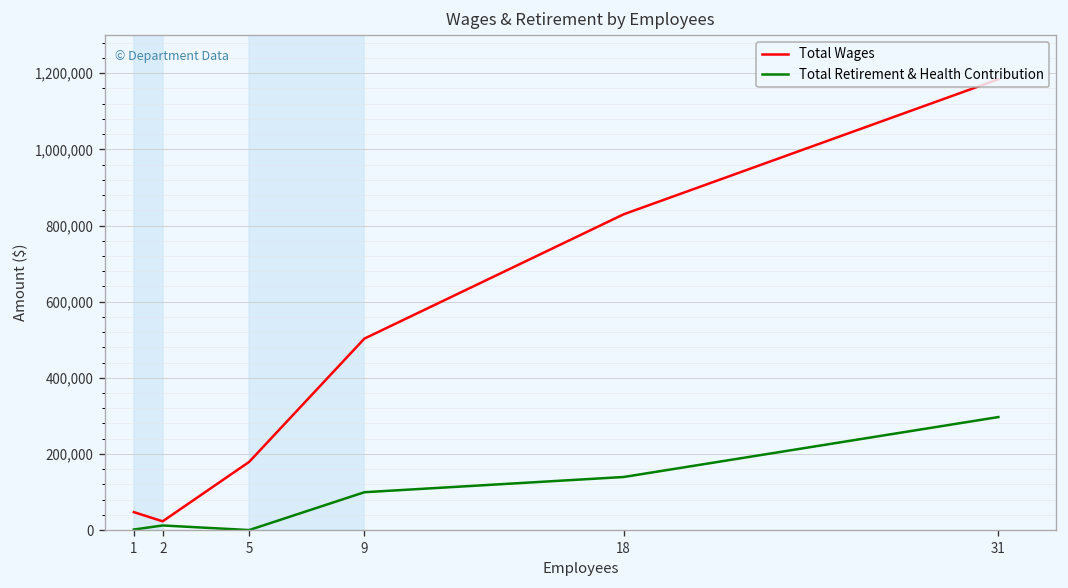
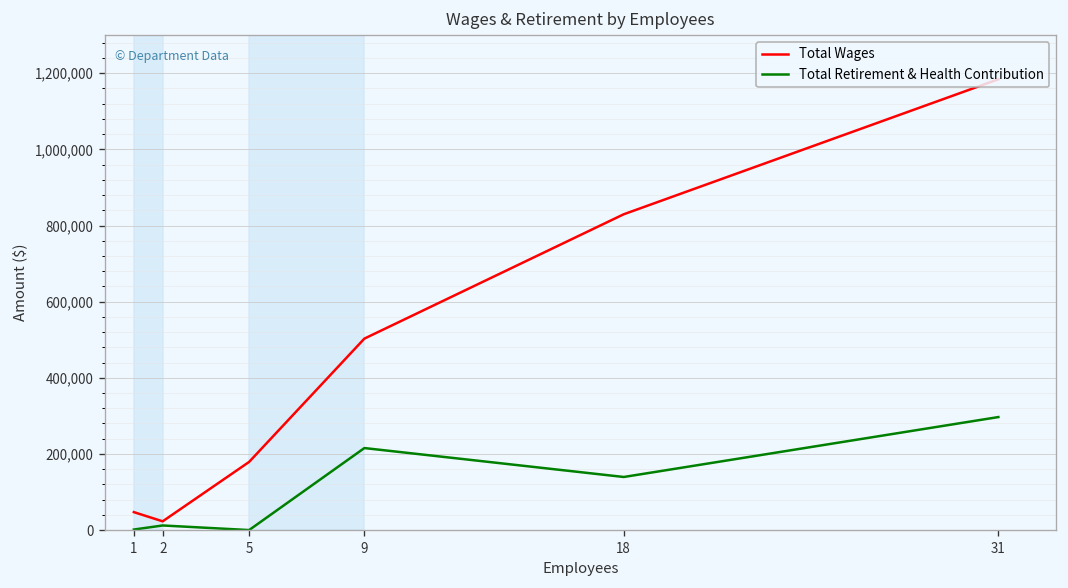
  {
    "Total Wages": {
      "1": "50,000",
      "2": "20,000",
      "5": "180,000",
      "9": "500,000",
      "18": "830,000"
    },
    "Total Retirement & Health Contribution": {
      "1": "0",
      "2": "10,000",
      "5": "0",
-     "9": "100,000",
+     "9": "220,000",
      "18": "140,000",
      "31": "300,000"
    }
  }
